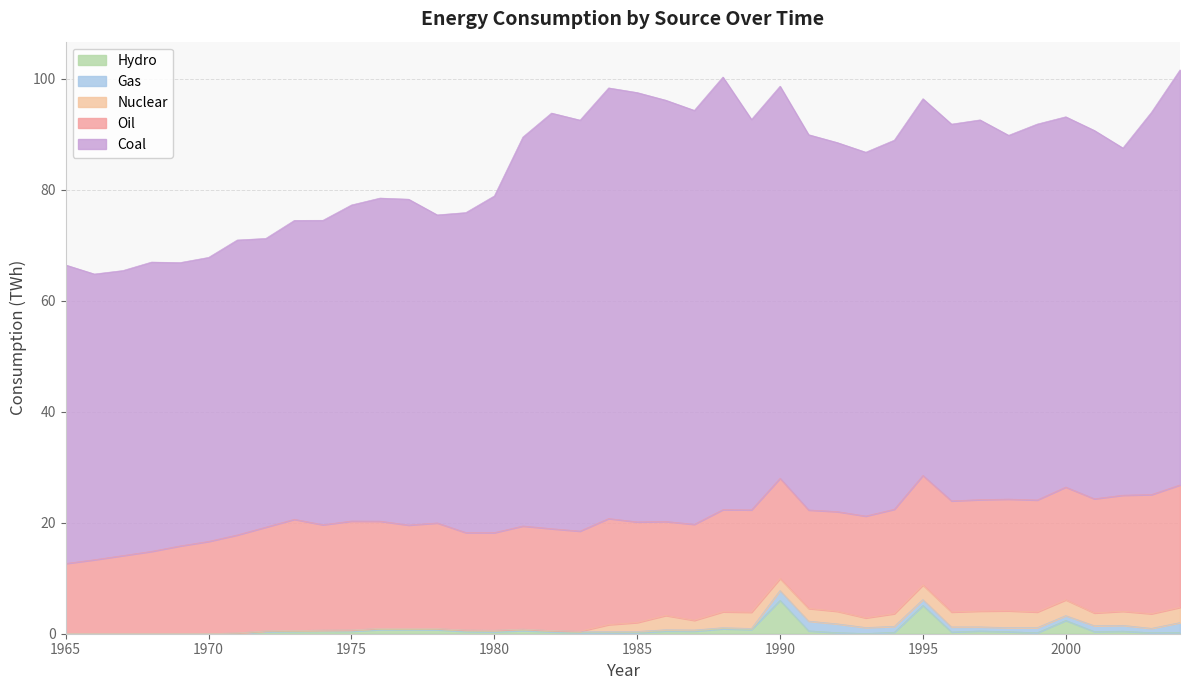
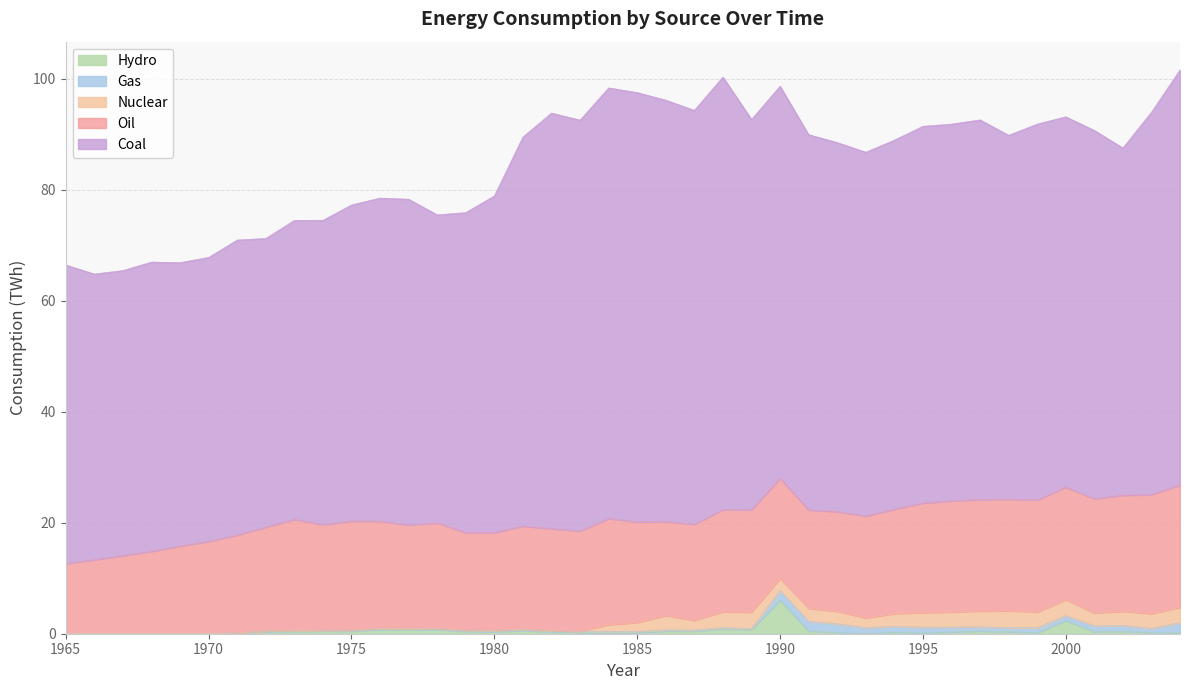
  {
    "Hydro": {
      "1990": 6,
-     "1995": 5,
+     "1995": 0,
      "2000": 2
    }
  }
